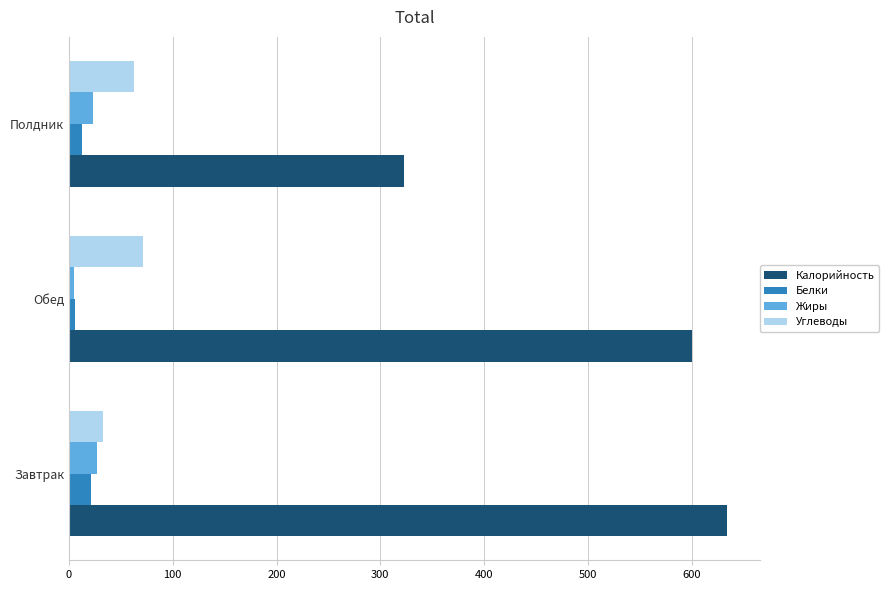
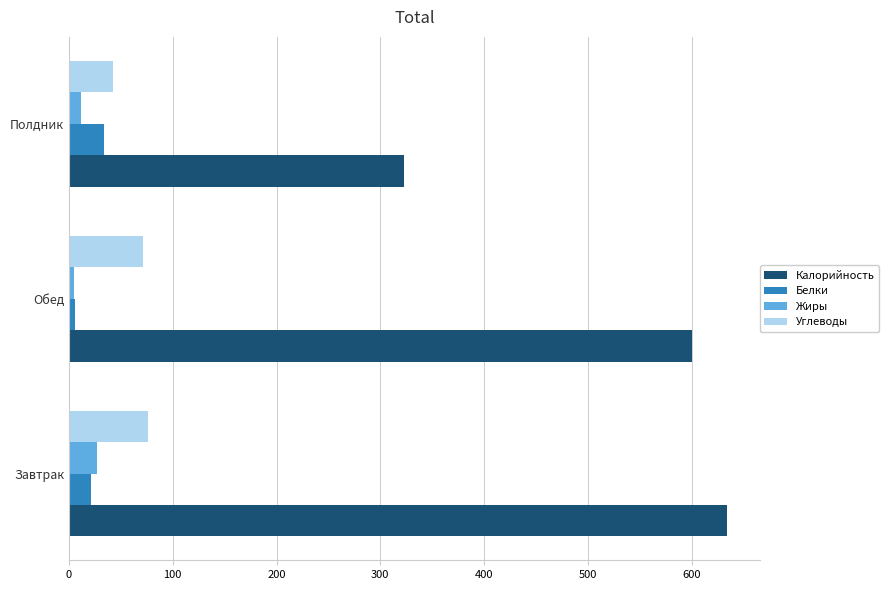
  {
    "Калорийность": {
      "Полдник": 323,
      "Обед": 600,
      "Завтрак": 634
    },
    "Белки": {
-     "Полдник": 13,
+     "Полдник": 33,
      "Обед": 6,
      "Завтрак": 21
    },
    "Жиры": {
-     "Полдник": 23,
+     "Полдник": 11,
      "Обед": 5,
      "Завтрак": 27
    },
    "Углеводы": {
-     "Полдник": 63,
+     "Полдник": 43,
      "Обед": 71,
-     "Завтрак": 33
+     "Завтрак": 77
    }
  }
